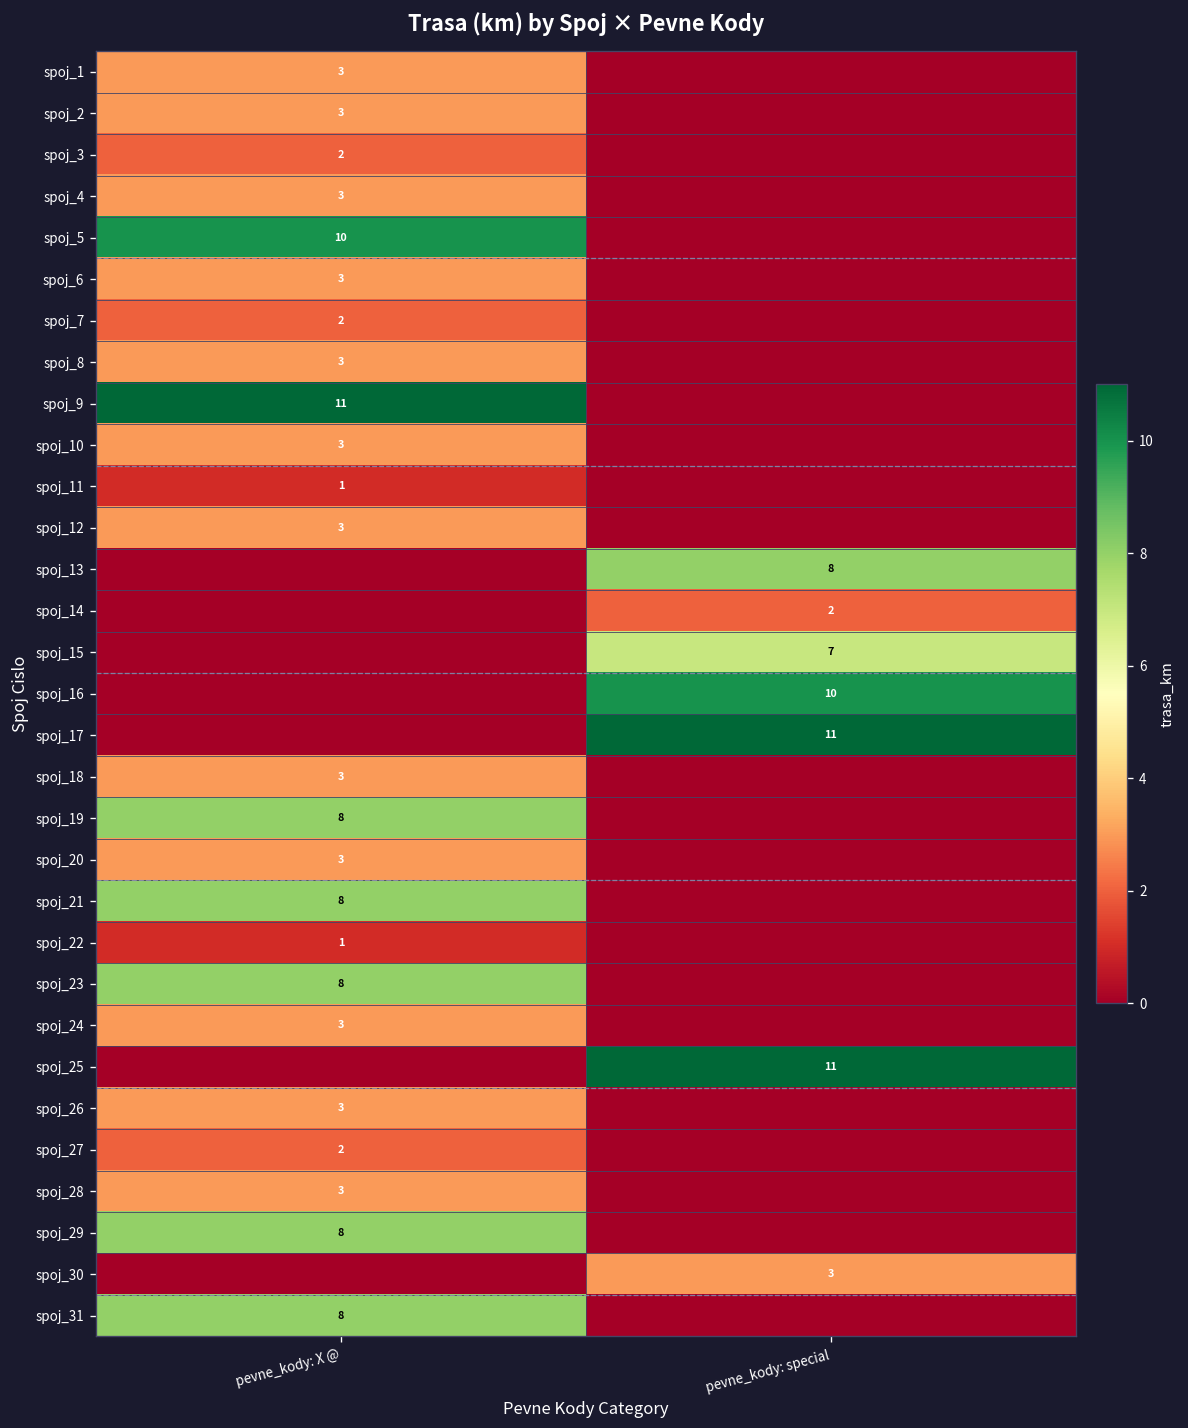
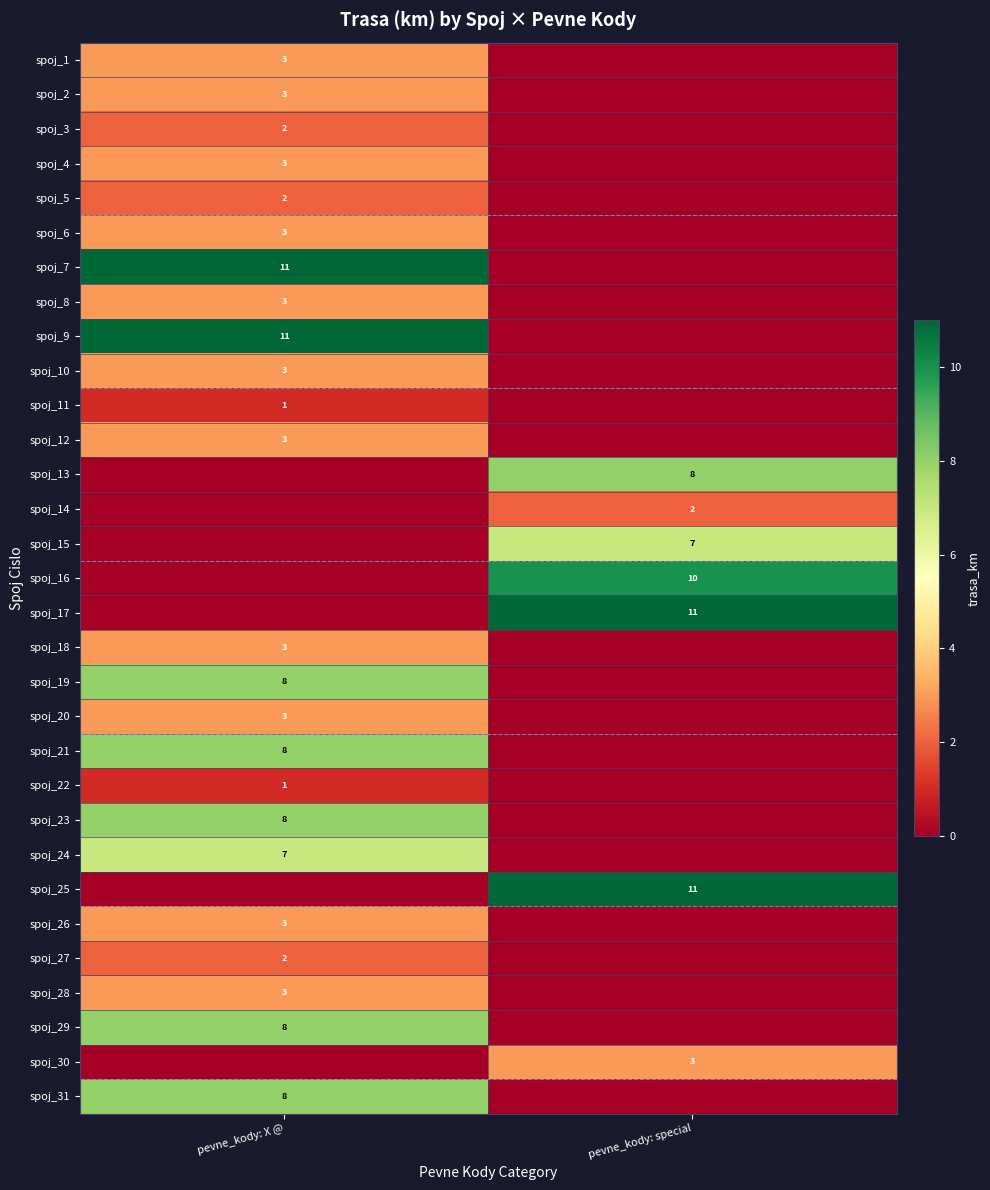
  {
    "spoj_1": {
      "pevne_kody: X @": 3
    },
    "spoj_2": {
      "pevne_kody: X @": 3
    },
    "spoj_3": {
      "pevne_kody: X @": 2
    },
    "spoj_4": {
      "pevne_kody: X @": 3
    },
    "spoj_5": {
-     "pevne_kody: X @": 10
+     "pevne_kody: X @": 2
    },
    "spoj_6": {
      "pevne_kody: X @": 3
    },
    "spoj_7": {
-     "pevne_kody: X @": 2
+     "pevne_kody: X @": 11
    },
    "spoj_8": {
      "pevne_kody: X @": 3
    },
    "spoj_9": {
      "pevne_kody: X @": 11
    },
    "spoj_10": {
      "pevne_kody: X @": 3
    },
    "spoj_11": {
      "pevne_kody: X @": 1
    },
    "spoj_12": {
      "pevne_kody: X @": 3
    },
    "spoj_13": {
      "pevne_kody: special": 8
    },
    "spoj_14": {
      "pevne_kody: special": 2
    },
    "spoj_15": {
      "pevne_kody: special": 7
    },
    "spoj_16": {
      "pevne_kody: special": 10
    },
    "spoj_17": {
      "pevne_kody: special": 11
    },
    "spoj_18": {
      "pevne_kody: X @": 3
    },
    "spoj_19": {
      "pevne_kody: X @": 8
    },
    "spoj_20": {
      "pevne_kody: X @": 3
    },
    "spoj_21": {
      "pevne_kody: X @": 8
    },
    "spoj_22": {
      "pevne_kody: X @": 1
    },
    "spoj_23": {
      "pevne_kody: X @": 8
    },
    "spoj_24": {
-     "pevne_kody: X @": 3
+     "pevne_kody: X @": 7
    },
    "spoj_25": {
      "pevne_kody: special": 11
    },
    "spoj_26": {
      "pevne_kody: X @": 3
    },
    "spoj_27": {
      "pevne_kody: X @": 2
    },
    "spoj_28": {
      "pevne_kody: X @": 3
    },
    "spoj_29": {
      "pevne_kody: X @": 8
    },
    "spoj_30": {
      "pevne_kody: special": 3
    },
    "spoj_31": {
      "pevne_kody: X @": 8
    }
  }
